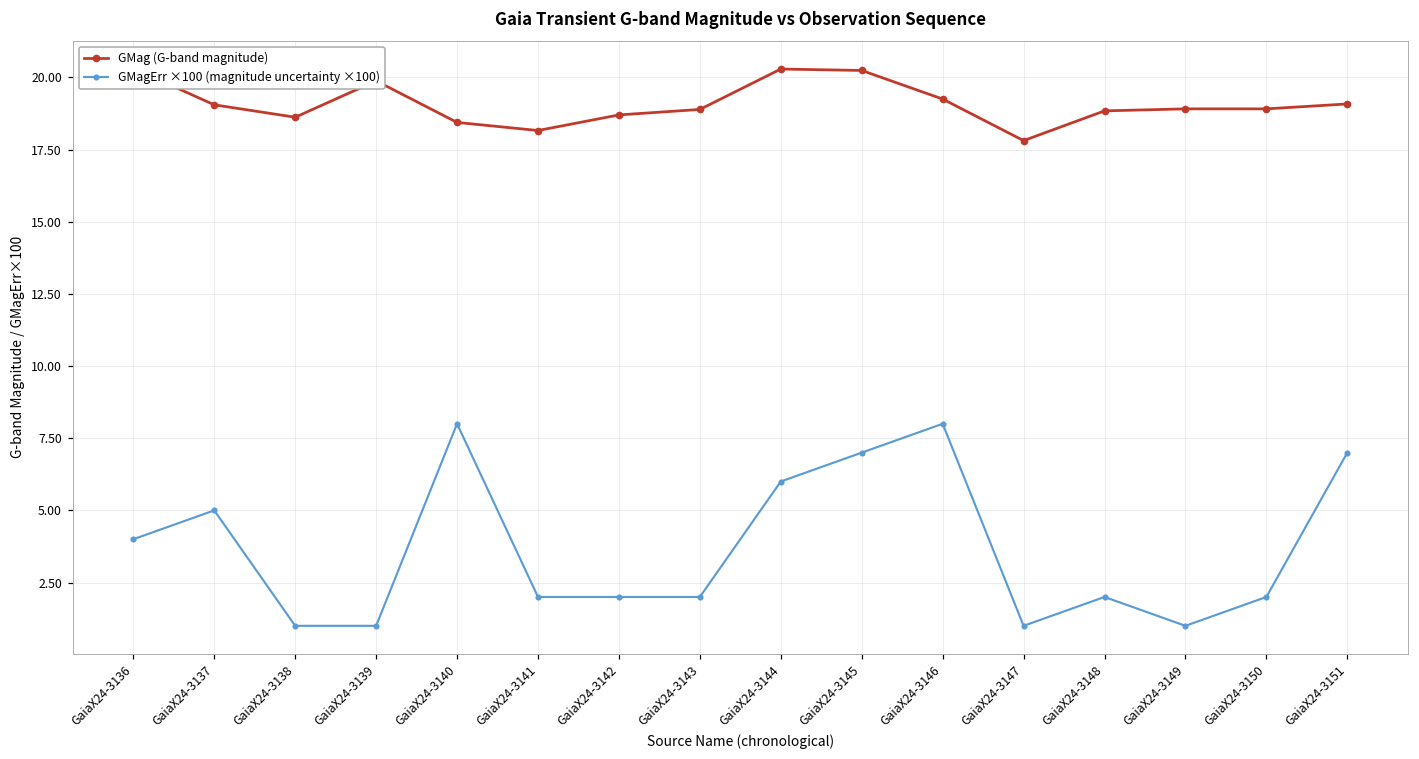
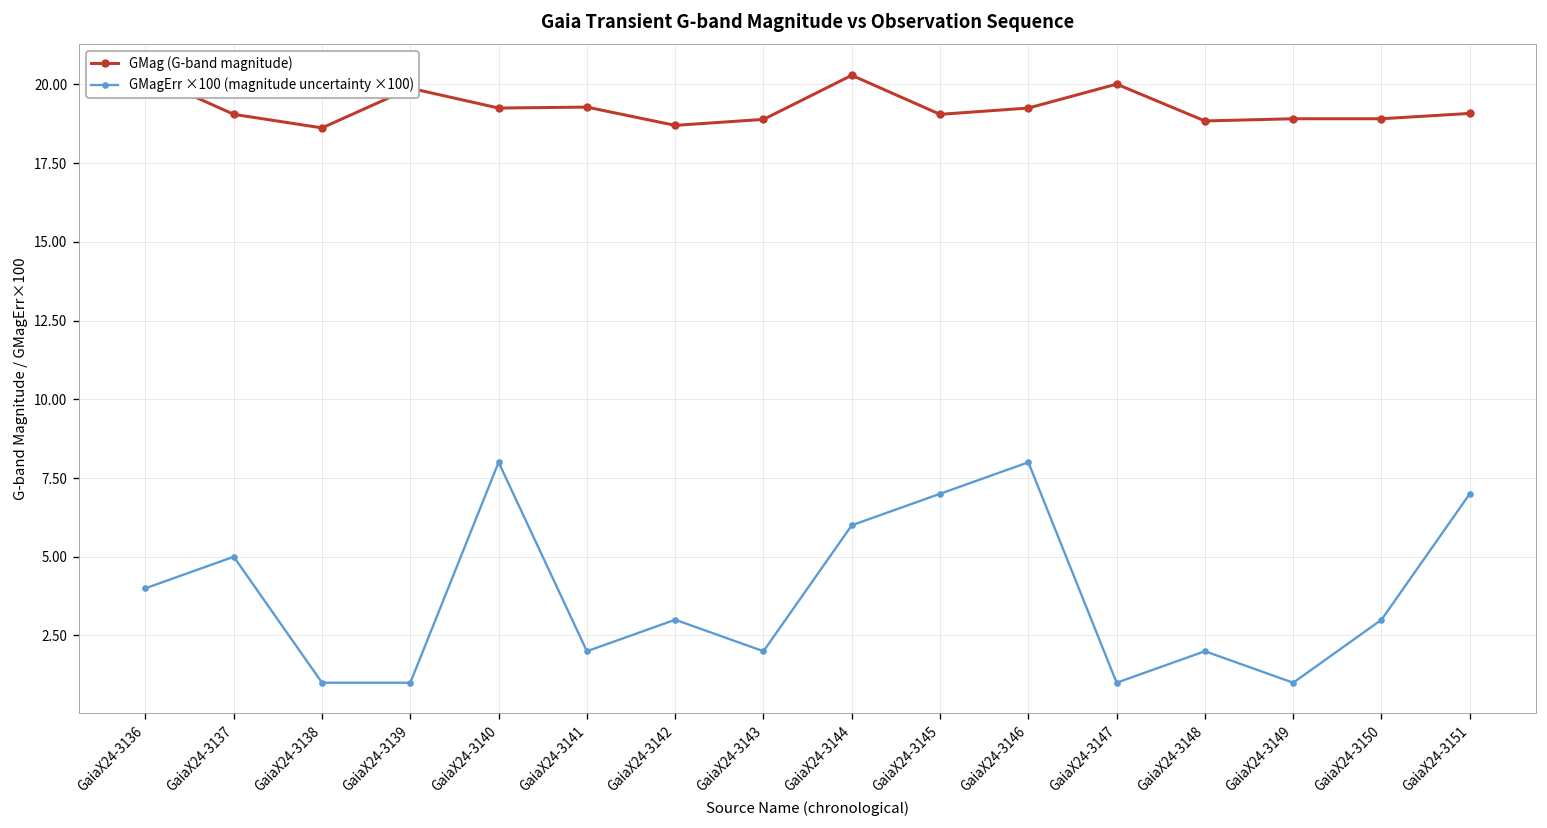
  {
    "GMag (G-band magnitude)": {
      "GaiaX24-3137": 19.1,
      "GaiaX24-3138": 18.6,
-     "GaiaX24-3140": 18.4,
-     "GaiaX24-3141": 18.2,
+     "GaiaX24-3140": 19.3,
+     "GaiaX24-3141": 19.3,
      "GaiaX24-3142": 18.7,
      "GaiaX24-3143": 18.9,
      "GaiaX24-3144": 20.3,
-     "GaiaX24-3145": 20.2,
+     "GaiaX24-3145": 19.1,
      "GaiaX24-3146": 19.3,
-     "GaiaX24-3147": 17.8,
+     "GaiaX24-3147": 20.0,
      "GaiaX24-3148": 18.8,
      "GaiaX24-3149": 18.9,
      "GaiaX24-3150": 18.9,
      "GaiaX24-3151": 19.1
    },
    "GMagErr ×100 (magnitude uncertainty ×100)": {
      "GaiaX24-3136": 4.0,
      "GaiaX24-3137": 5.0,
      "GaiaX24-3138": 1.0,
      "GaiaX24-3139": 1.0,
      "GaiaX24-3140": 8.0,
      "GaiaX24-3141": 2.0,
-     "GaiaX24-3142": 2.0,
+     "GaiaX24-3142": 3.0,
      "GaiaX24-3143": 2.0,
      "GaiaX24-3144": 6.0,
      "GaiaX24-3145": 7.0,
      "GaiaX24-3146": 8.0,
      "GaiaX24-3147": 1.0,
      "GaiaX24-3148": 2.0,
      "GaiaX24-3149": 1.0,
-     "GaiaX24-3150": 2.0,
+     "GaiaX24-3150": 3.0,
      "GaiaX24-3151": 7.0
    }
  }
